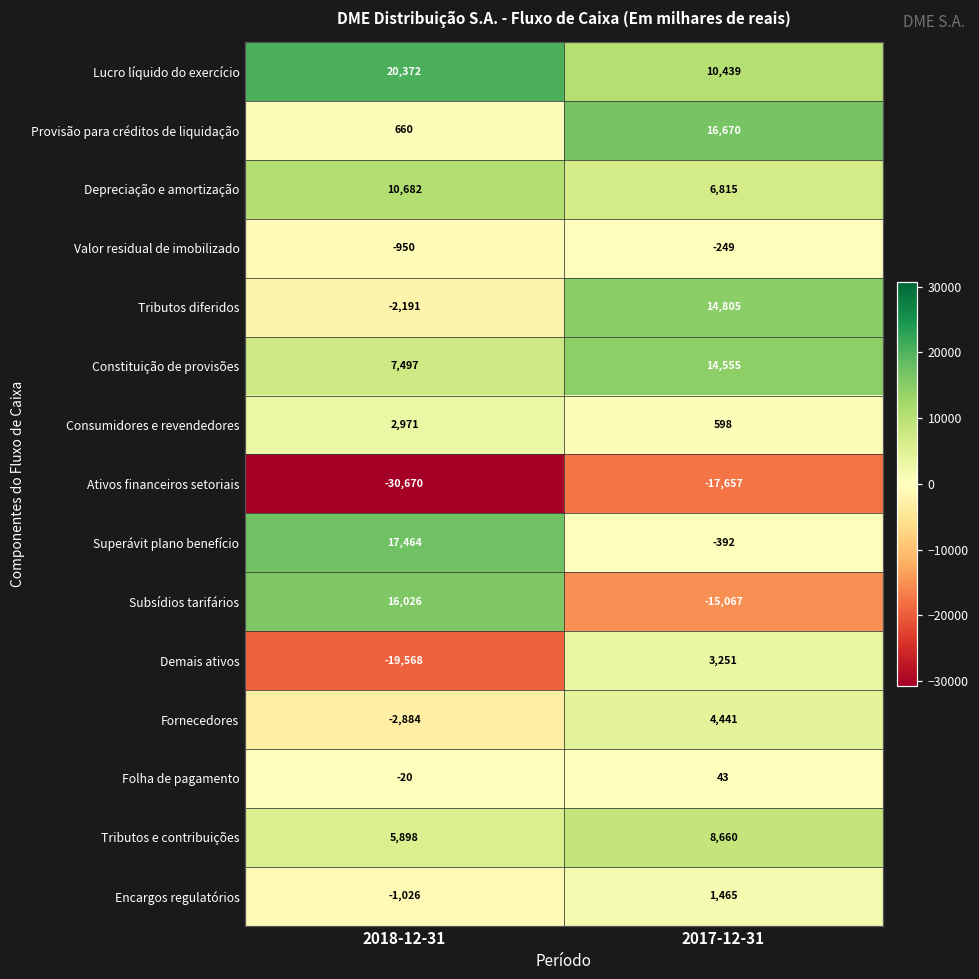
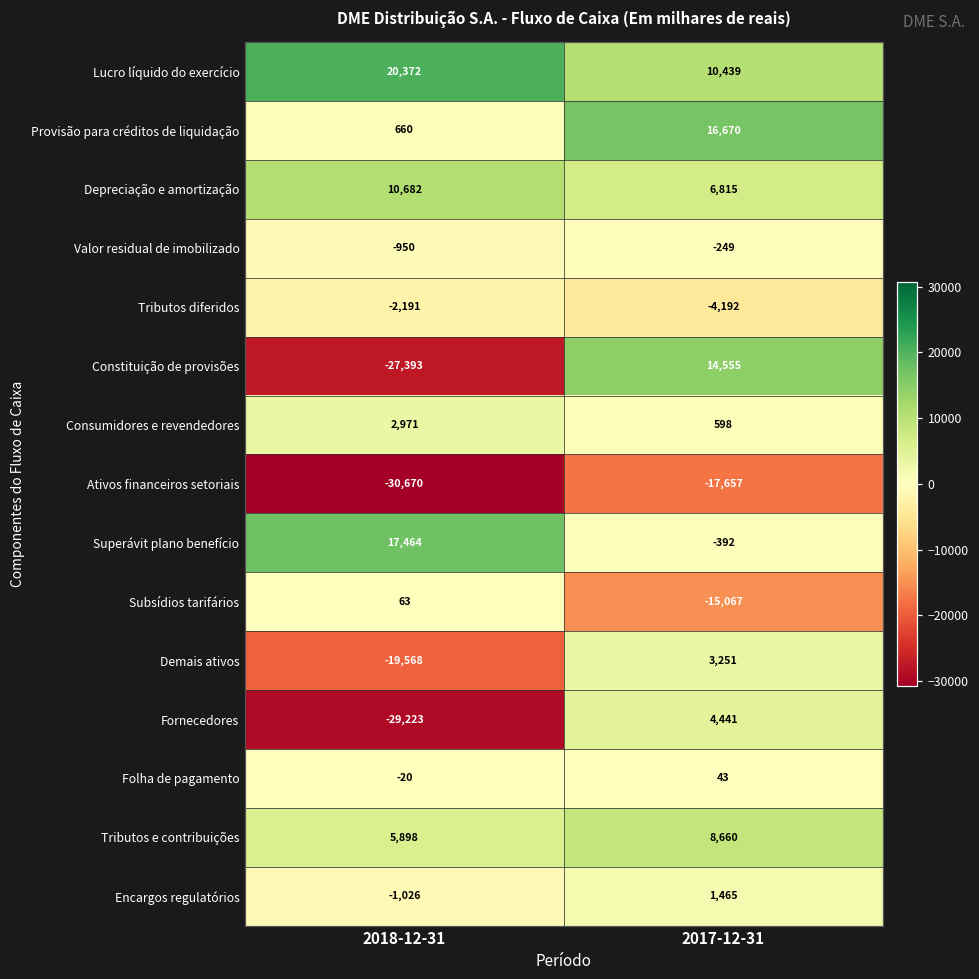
  {
    "Lucro líquido do exercício": {
      "2018-12-31": "20,372",
      "2017-12-31": "10,439"
    },
    "Provisão para créditos de liquidação": {
      "2018-12-31": "660",
      "2017-12-31": "16,670"
    },
    "Depreciação e amortização": {
      "2018-12-31": "10,682",
      "2017-12-31": "6,815"
    },
    "Valor residual de imobilizado": {
      "2018-12-31": "-950",
      "2017-12-31": "-249"
    },
    "Tributos diferidos": {
      "2018-12-31": "-2,191",
-     "2017-12-31": "14,805"
+     "2017-12-31": "-4,192"
    },
    "Constituição de provisões": {
-     "2018-12-31": "7,497",
+     "2018-12-31": "-27,393",
      "2017-12-31": "14,555"
    },
    "Consumidores e revendedores": {
      "2018-12-31": "2,971",
      "2017-12-31": "598"
    },
    "Ativos financeiros setoriais": {
      "2018-12-31": "-30,670",
      "2017-12-31": "-17,657"
    },
    "Superávit plano benefício": {
      "2018-12-31": "17,464",
      "2017-12-31": "-392"
    },
    "Subsídios tarifários": {
-     "2018-12-31": "16,026",
+     "2018-12-31": "63",
      "2017-12-31": "-15,067"
    },
    "Demais ativos": {
      "2018-12-31": "-19,568",
      "2017-12-31": "3,251"
    },
    "Fornecedores": {
-     "2018-12-31": "-2,884",
+     "2018-12-31": "-29,223",
      "2017-12-31": "4,441"
    },
    "Folha de pagamento": {
      "2018-12-31": "-20",
      "2017-12-31": "43"
    },
    "Tributos e contribuições": {
      "2018-12-31": "5,898",
      "2017-12-31": "8,660"
    },
    "Encargos regulatórios": {
      "2018-12-31": "-1,026",
      "2017-12-31": "1,465"
    }
  }
